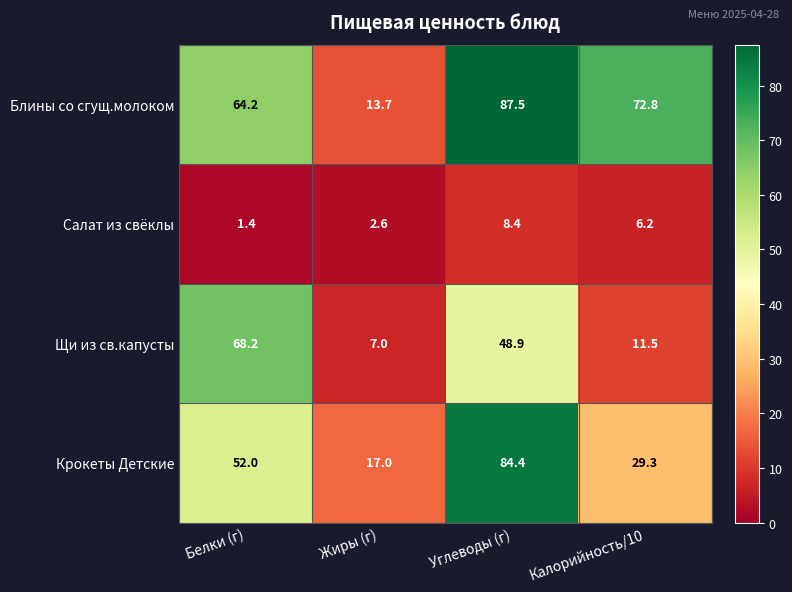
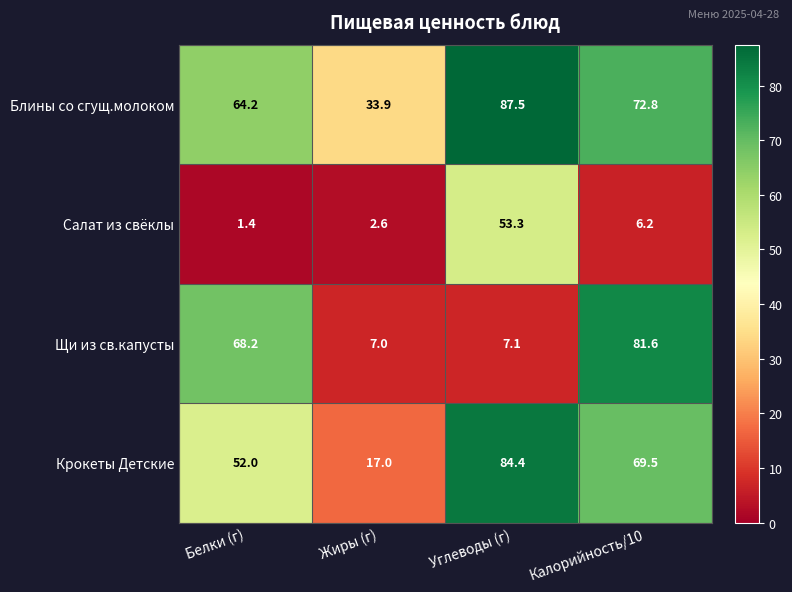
  {
    "Блины со сгущ.молоком": {
      "Белки (г)": 64.2,
-     "Жиры (г)": 13.7,
+     "Жиры (г)": 33.9,
      "Углеводы (г)": 87.5,
      "Калорийность/10": 72.8
    },
    "Салат из свёклы": {
      "Белки (г)": 1.4,
      "Жиры (г)": 2.6,
-     "Углеводы (г)": 8.4,
+     "Углеводы (г)": 53.3,
      "Калорийность/10": 6.2
    },
    "Щи из св.капусты": {
      "Белки (г)": 68.2,
      "Жиры (г)": 7.0,
-     "Углеводы (г)": 48.9,
-     "Калорийность/10": 11.5
+     "Углеводы (г)": 7.1,
+     "Калорийность/10": 81.6
    },
    "Крокеты Детские": {
      "Белки (г)": 52.0,
      "Жиры (г)": 17.0,
      "Углеводы (г)": 84.4,
-     "Калорийность/10": 29.3
+     "Калорийность/10": 69.5
    }
  }
